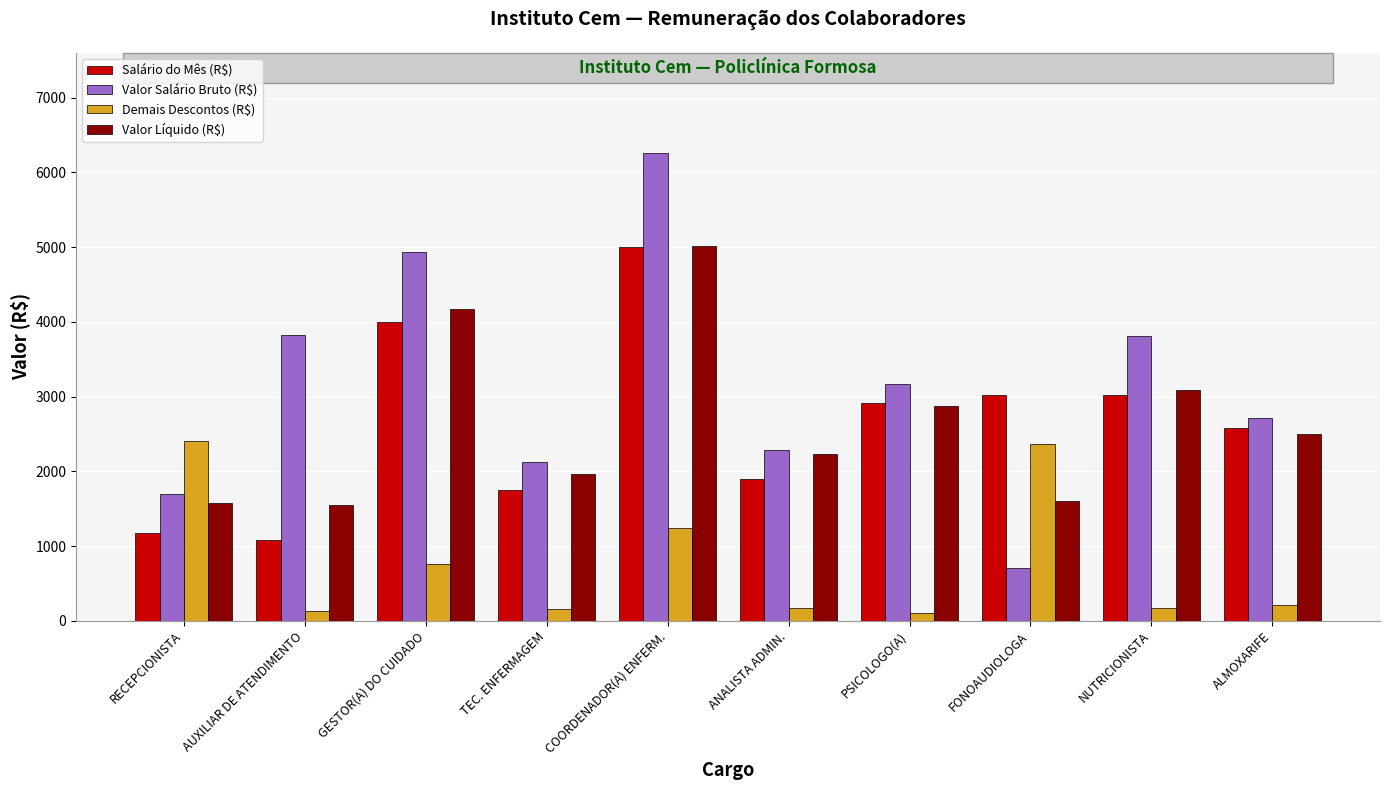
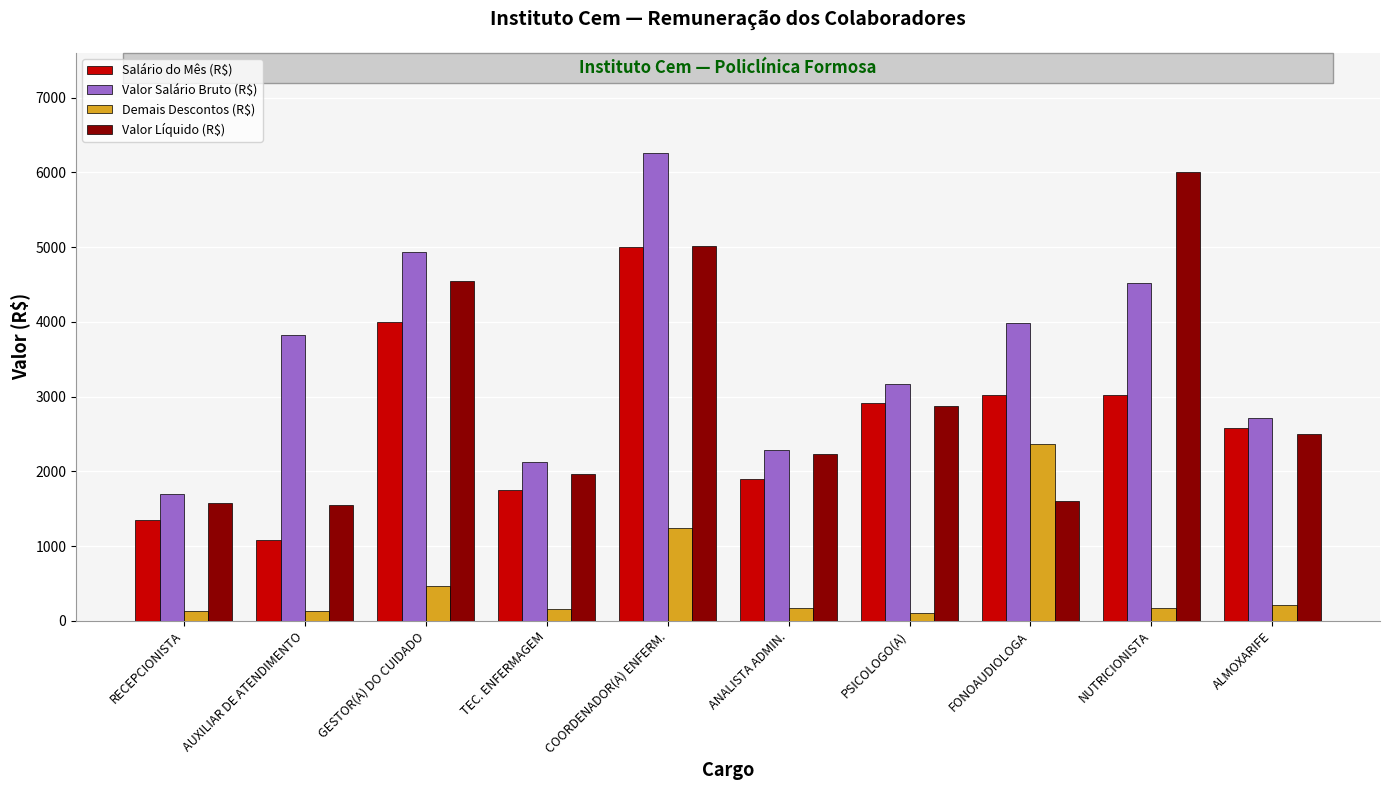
  {
    "Salário do Mês (R$)": {
-     "RECEPCIONISTA": 1200,
+     "RECEPCIONISTA": 1300,
      "AUXILIAR DE ATENDIMENTO": 1100,
      "GESTOR(A) DO CUIDADO": 4000,
      "TEC. ENFERMAGEM": 1800,
      "COORDENADOR(A) ENFERM.": 5000,
      "ANALISTA ADMIN.": 1900,
      "PSICOLOGO(A)": 2900,
      "FONOAUDIOLOGA": 3000,
      "NUTRICIONISTA": 3000,
      "ALMOXARIFE": 2600
    },
    "Valor Salário Bruto (R$)": {
      "RECEPCIONISTA": 1700,
      "AUXILIAR DE ATENDIMENTO": 3800,
      "GESTOR(A) DO CUIDADO": 4900,
      "TEC. ENFERMAGEM": 2100,
      "COORDENADOR(A) ENFERM.": 6300,
      "ANALISTA ADMIN.": 2300,
      "PSICOLOGO(A)": 3200,
-     "FONOAUDIOLOGA": 700,
-     "NUTRICIONISTA": 3800,
+     "FONOAUDIOLOGA": 4000,
+     "NUTRICIONISTA": 4500,
      "ALMOXARIFE": 2700
    },
    "Demais Descontos (R$)": {
-     "RECEPCIONISTA": 2400,
+     "RECEPCIONISTA": 100,
      "AUXILIAR DE ATENDIMENTO": 100,
-     "GESTOR(A) DO CUIDADO": 800,
+     "GESTOR(A) DO CUIDADO": 500,
      "TEC. ENFERMAGEM": 200,
      "COORDENADOR(A) ENFERM.": 1200,
      "ANALISTA ADMIN.": 200,
      "PSICOLOGO(A)": 100,
      "FONOAUDIOLOGA": 2400,
      "NUTRICIONISTA": 200,
      "ALMOXARIFE": 200
    },
    "Valor Líquido (R$)": {
      "RECEPCIONISTA": 1600,
      "AUXILIAR DE ATENDIMENTO": 1500,
-     "GESTOR(A) DO CUIDADO": 4200,
+     "GESTOR(A) DO CUIDADO": 4500,
      "TEC. ENFERMAGEM": 2000,
      "COORDENADOR(A) ENFERM.": 5000,
      "ANALISTA ADMIN.": 2200,
      "PSICOLOGO(A)": 2900,
      "FONOAUDIOLOGA": 1600,
-     "NUTRICIONISTA": 3100,
+     "NUTRICIONISTA": 6000,
      "ALMOXARIFE": 2500
    }
  }
